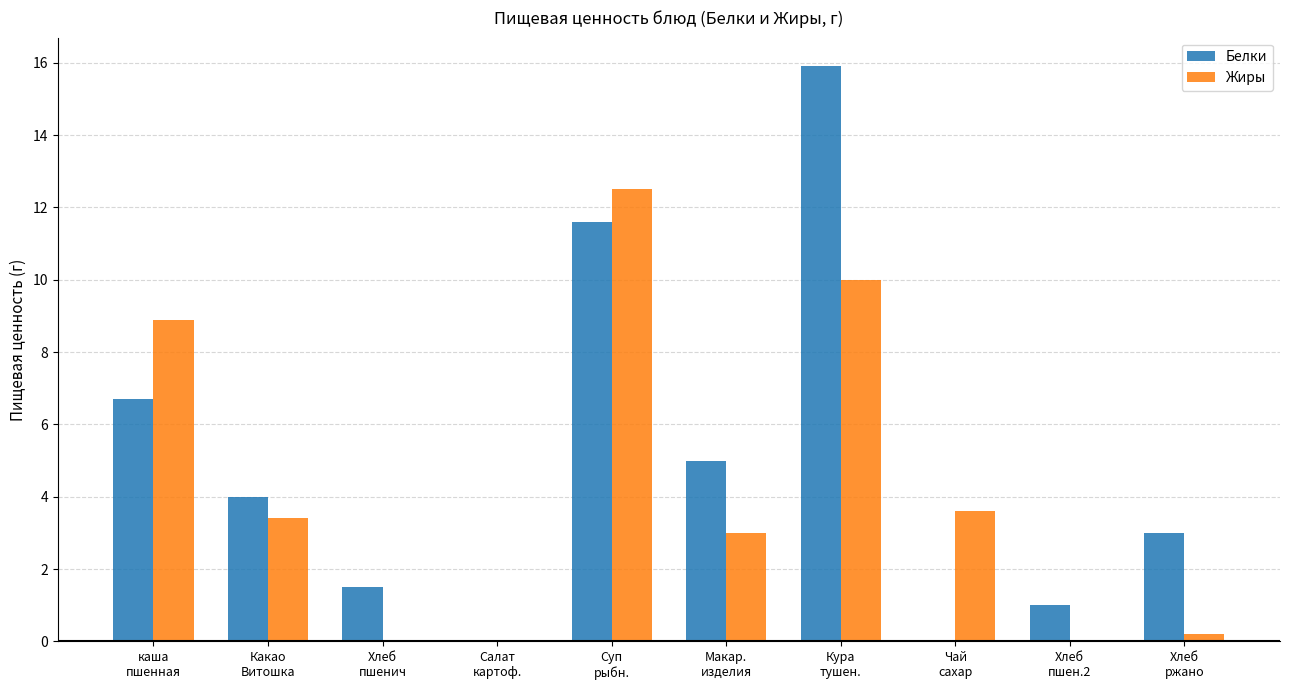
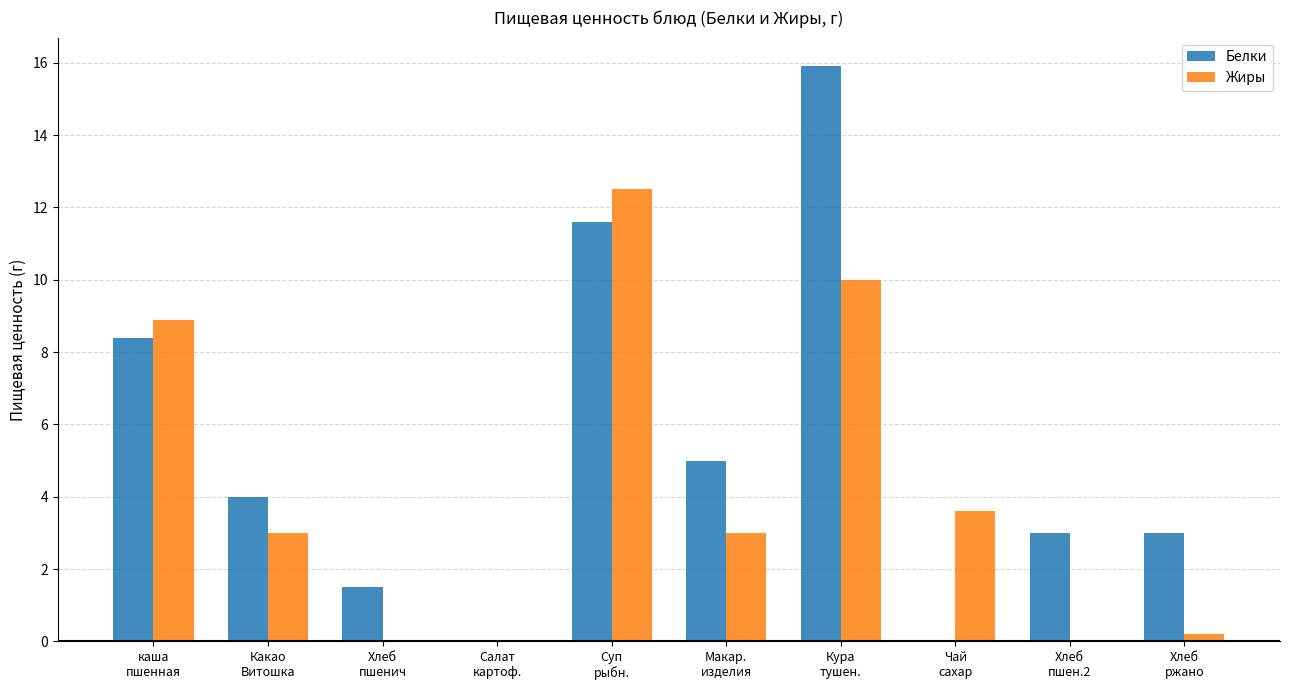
  {
    "Белки": {
-     "каша пшенная": 6.7,
+     "каша пшенная": 8.4,
      "Какао Витошка": 4.0,
      "Хлеб пшенич": 1.5,
      "Салат картоф.": 0.0,
      "Суп рыбн.": 11.6,
      "Макар. изделия": 5.0,
      "Кура тушен.": 15.9,
      "Чай сахар": 0.0,
-     "Хлеб пшен.2": 1,
+     "Хлеб пшен.2": 3,
      "Хлеб ржано": 3.0
    },
    "Жиры": {
      "каша пшенная": 8.9,
-     "Какао Витошка": 3.4,
+     "Какао Витошка": 3.0,
      "Хлеб пшенич": 0.0,
      "Салат картоф.": 0.0,
      "Суп рыбн.": 12.5,
      "Макар. изделия": 3.0,
      "Кура тушен.": 10.0,
      "Чай сахар": 3.6,
      "Хлеб пшен.2": 0.0,
      "Хлеб ржано": 0.2
    }
  }
